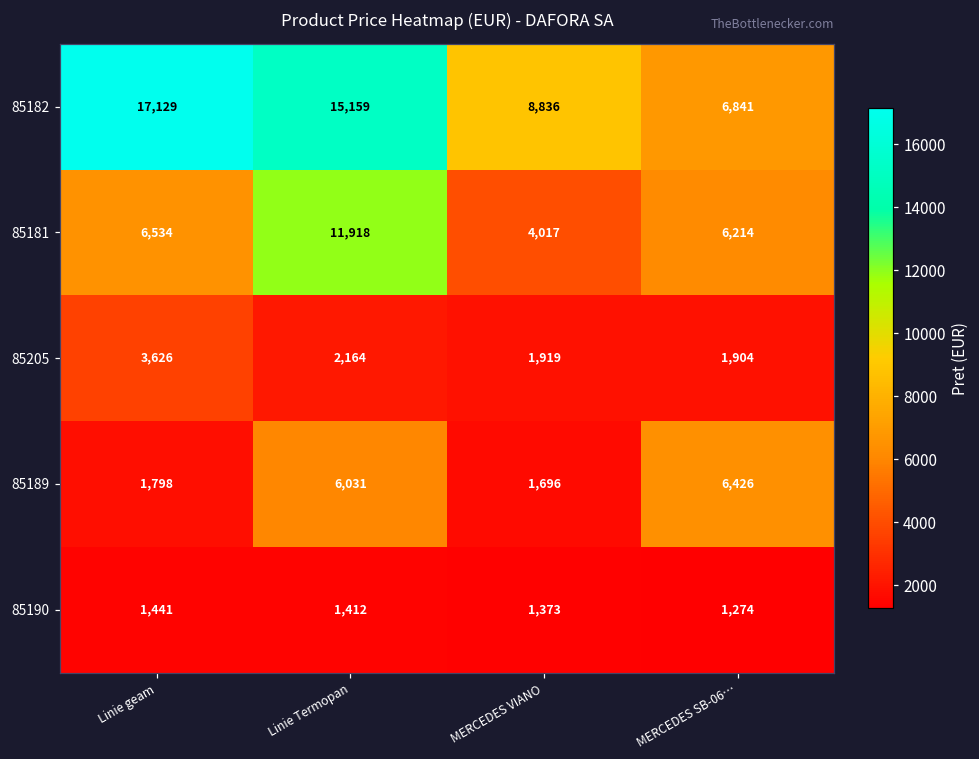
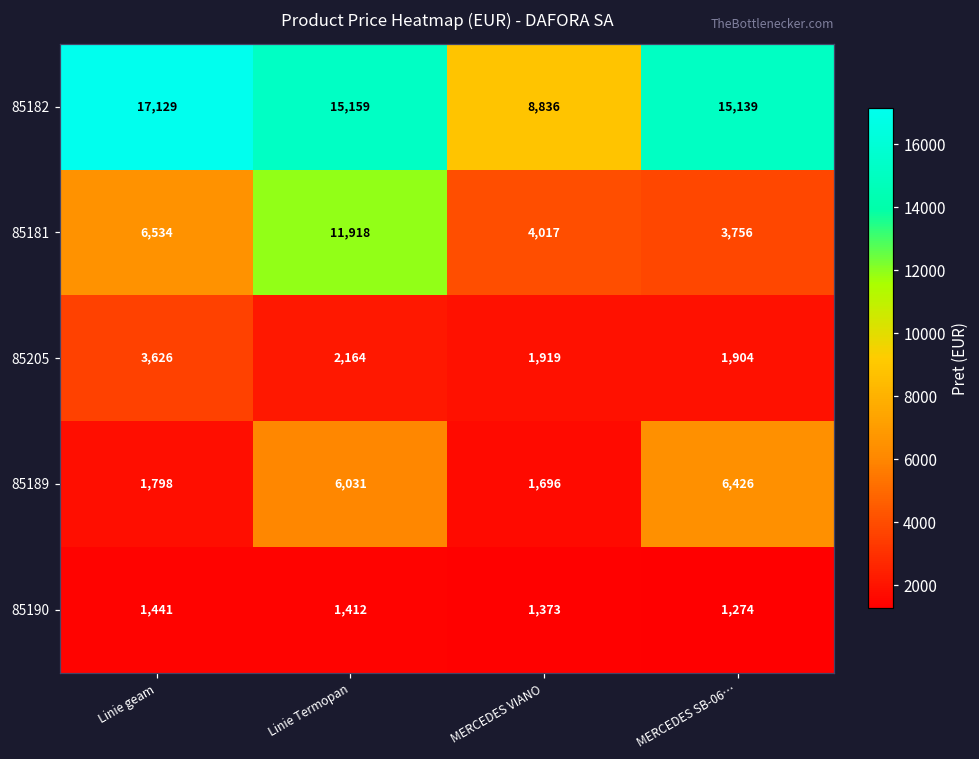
  {
    "85182": {
      "Linie geam": "17,129",
      "Linie Termopan": "15,159",
      "MERCEDES VIANO": "8,836",
-     "MERCEDES SB-06…": "6,841"
+     "MERCEDES SB-06…": "15,139"
    },
    "85181": {
      "Linie geam": "6,534",
      "Linie Termopan": "11,918",
      "MERCEDES VIANO": "4,017",
-     "MERCEDES SB-06…": "6,214"
+     "MERCEDES SB-06…": "3,756"
    },
    "85205": {
      "Linie geam": "3,626",
      "Linie Termopan": "2,164",
      "MERCEDES VIANO": "1,919",
      "MERCEDES SB-06…": "1,904"
    },
    "85189": {
      "Linie geam": "1,798",
      "Linie Termopan": "6,031",
      "MERCEDES VIANO": "1,696",
      "MERCEDES SB-06…": "6,426"
    },
    "85190": {
      "Linie geam": "1,441",
      "Linie Termopan": "1,412",
      "MERCEDES VIANO": "1,373",
      "MERCEDES SB-06…": "1,274"
    }
  }
